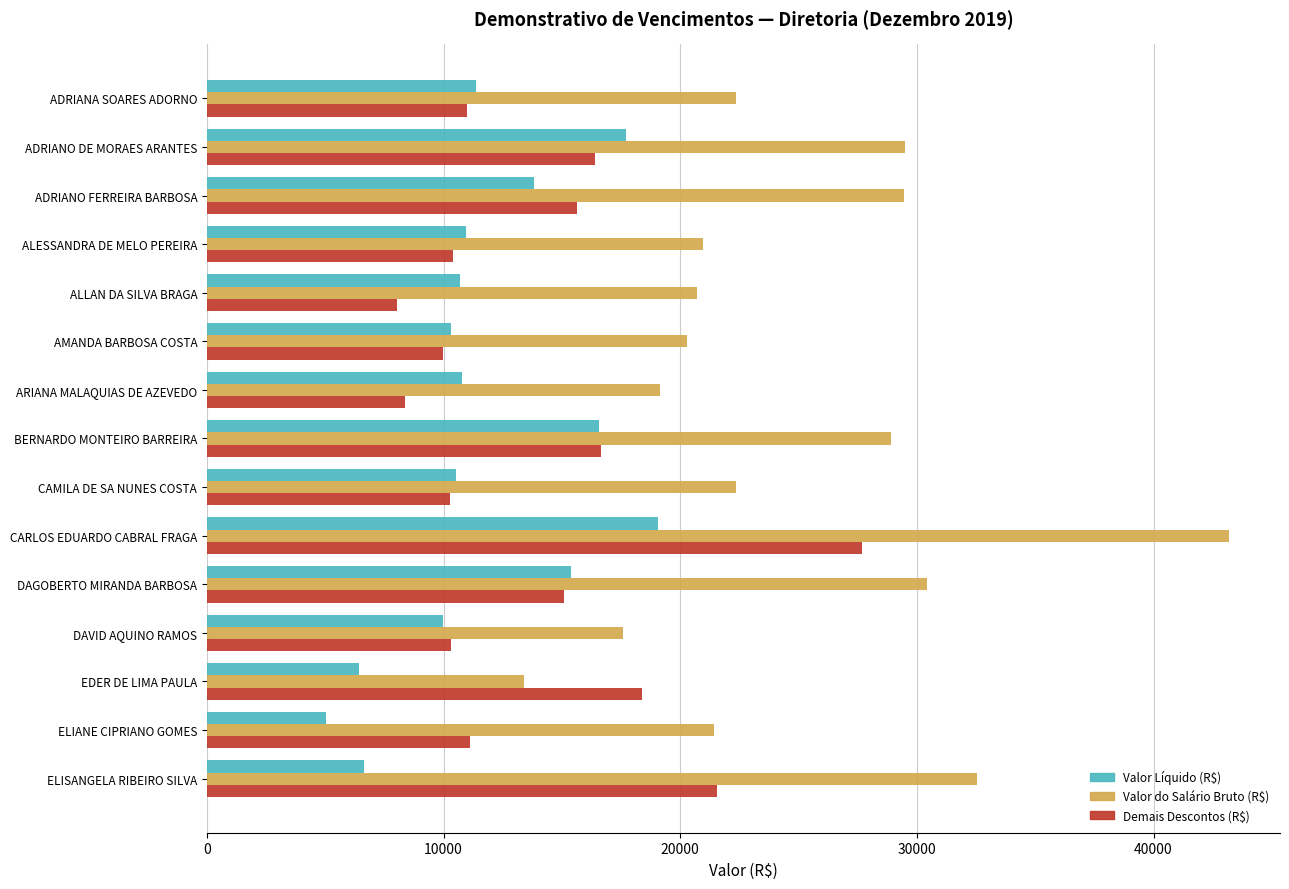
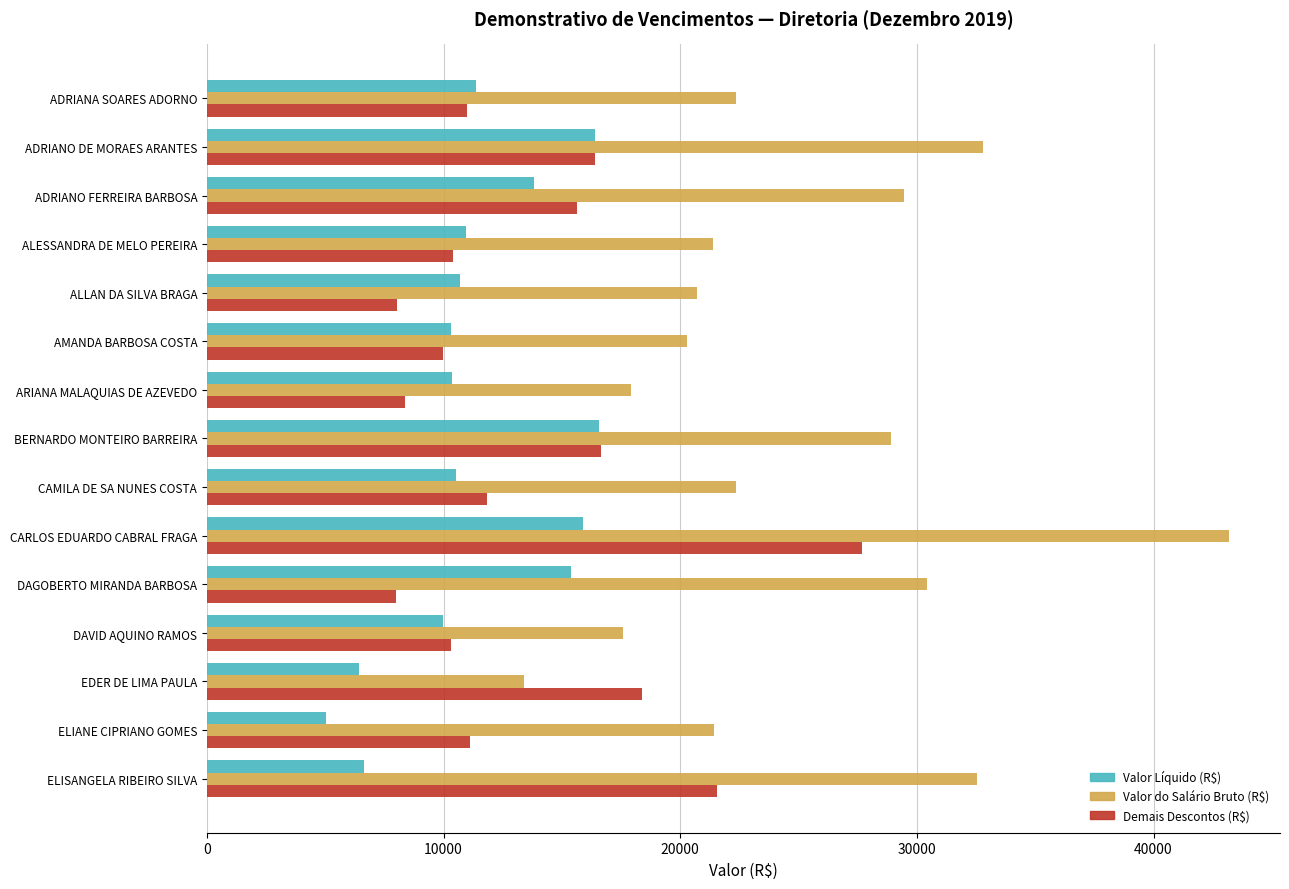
  {
    "Valor Líquido (R$)": {
      "ADRIANA SOARES ADORNO": 11400,
-     "ADRIANO DE MORAES ARANTES": 17700,
+     "ADRIANO DE MORAES ARANTES": 16400,
      "ADRIANO FERREIRA BARBOSA": 13800,
      "ALESSANDRA DE MELO PEREIRA": 11000,
      "ALLAN DA SILVA BRAGA": 10700,
      "AMANDA BARBOSA COSTA": 10300,
-     "ARIANA MALAQUIAS DE AZEVEDO": 10800,
+     "ARIANA MALAQUIAS DE AZEVEDO": 10400,
      "BERNARDO MONTEIRO BARREIRA": 16600,
      "CAMILA DE SA NUNES COSTA": 10500,
-     "CARLOS EDUARDO CABRAL FRAGA": 19100,
+     "CARLOS EDUARDO CABRAL FRAGA": 15900,
      "DAGOBERTO MIRANDA BARBOSA": 15400,
      "DAVID AQUINO RAMOS": 10000,
      "EDER DE LIMA PAULA": 6400,
      "ELIANE CIPRIANO GOMES": 5000,
      "ELISANGELA RIBEIRO SILVA": 6600
    },
    "Valor do Salário Bruto (R$)": {
      "ADRIANA SOARES ADORNO": 22400,
-     "ADRIANO DE MORAES ARANTES": 29500,
+     "ADRIANO DE MORAES ARANTES": 32800,
      "ADRIANO FERREIRA BARBOSA": 29500,
-     "ALESSANDRA DE MELO PEREIRA": 20900,
+     "ALESSANDRA DE MELO PEREIRA": 21400,
      "ALLAN DA SILVA BRAGA": 20700,
      "AMANDA BARBOSA COSTA": 20300,
-     "ARIANA MALAQUIAS DE AZEVEDO": 19200,
+     "ARIANA MALAQUIAS DE AZEVEDO": 17900,
      "BERNARDO MONTEIRO BARREIRA": 28900,
      "CAMILA DE SA NUNES COSTA": 22400,
      "CARLOS EDUARDO CABRAL FRAGA": 43200,
      "DAGOBERTO MIRANDA BARBOSA": 30400,
      "DAVID AQUINO RAMOS": 17600,
      "EDER DE LIMA PAULA": 13400,
      "ELIANE CIPRIANO GOMES": 21400,
      "ELISANGELA RIBEIRO SILVA": 32500
    },
    "Demais Descontos (R$)": {
      "ADRIANA SOARES ADORNO": 11000,
      "ADRIANO DE MORAES ARANTES": 16400,
      "ADRIANO FERREIRA BARBOSA": 15700,
      "ALESSANDRA DE MELO PEREIRA": 10400,
      "ALLAN DA SILVA BRAGA": 8000,
      "AMANDA BARBOSA COSTA": 10000,
      "ARIANA MALAQUIAS DE AZEVEDO": 8400,
      "BERNARDO MONTEIRO BARREIRA": 16600,
-     "CAMILA DE SA NUNES COSTA": 10300,
+     "CAMILA DE SA NUNES COSTA": 11800,
      "CARLOS EDUARDO CABRAL FRAGA": 27700,
-     "DAGOBERTO MIRANDA BARBOSA": 15100,
+     "DAGOBERTO MIRANDA BARBOSA": 8000,
      "DAVID AQUINO RAMOS": 10300,
      "EDER DE LIMA PAULA": 18400,
      "ELIANE CIPRIANO GOMES": 11100,
      "ELISANGELA RIBEIRO SILVA": 21500
    }
  }
